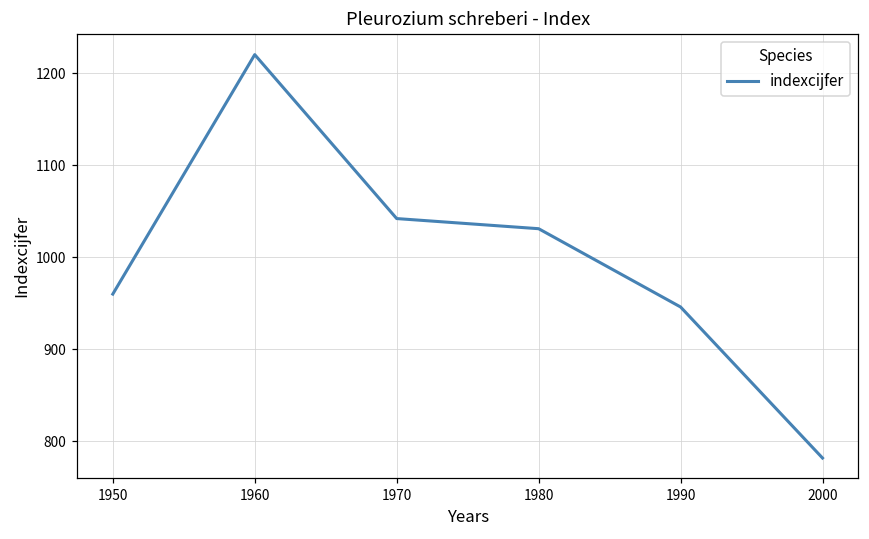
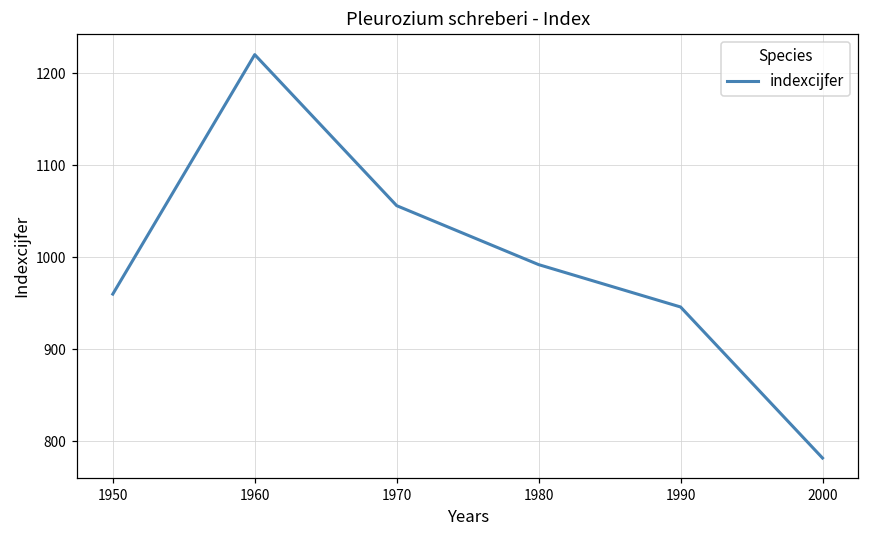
  {
    "1950": 960,
    "1960": 1220,
-   "1970": 1040,
-   "1980": 1030,
+   "1970": 1060,
+   "1980": 990,
    "1990": 950,
    "2000": 780
  }
